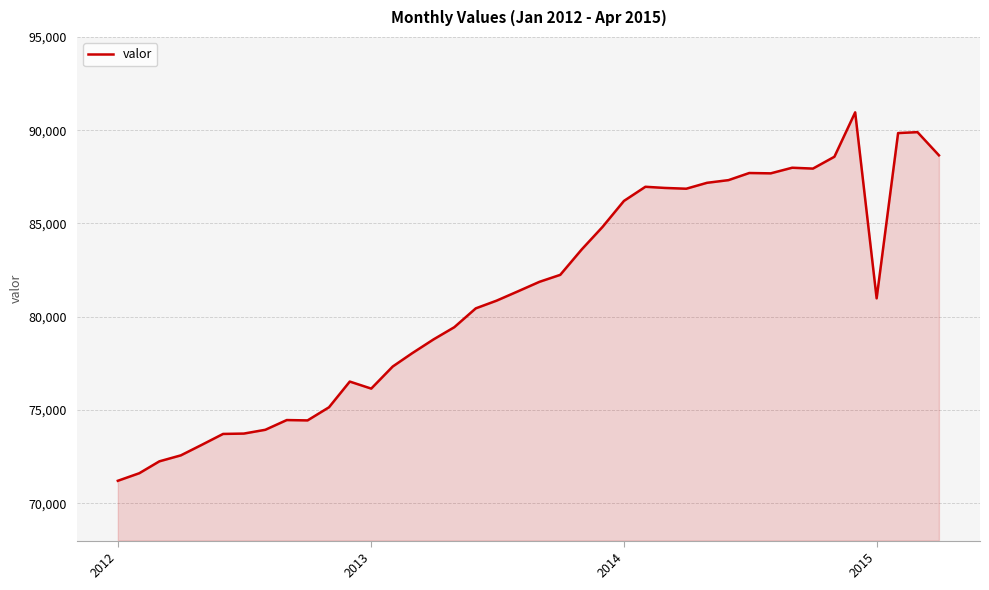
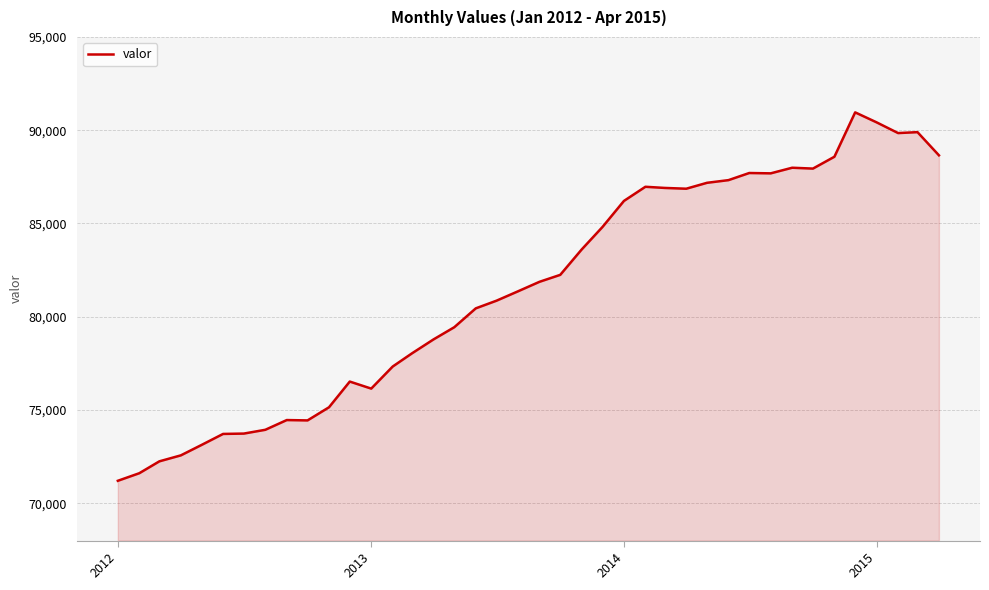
  {
    "2012": "71,200",
    "2013": "76,100",
    "2014": "86,200",
-   "2015": "81,000"
+   "2015": "90,400"
  }
